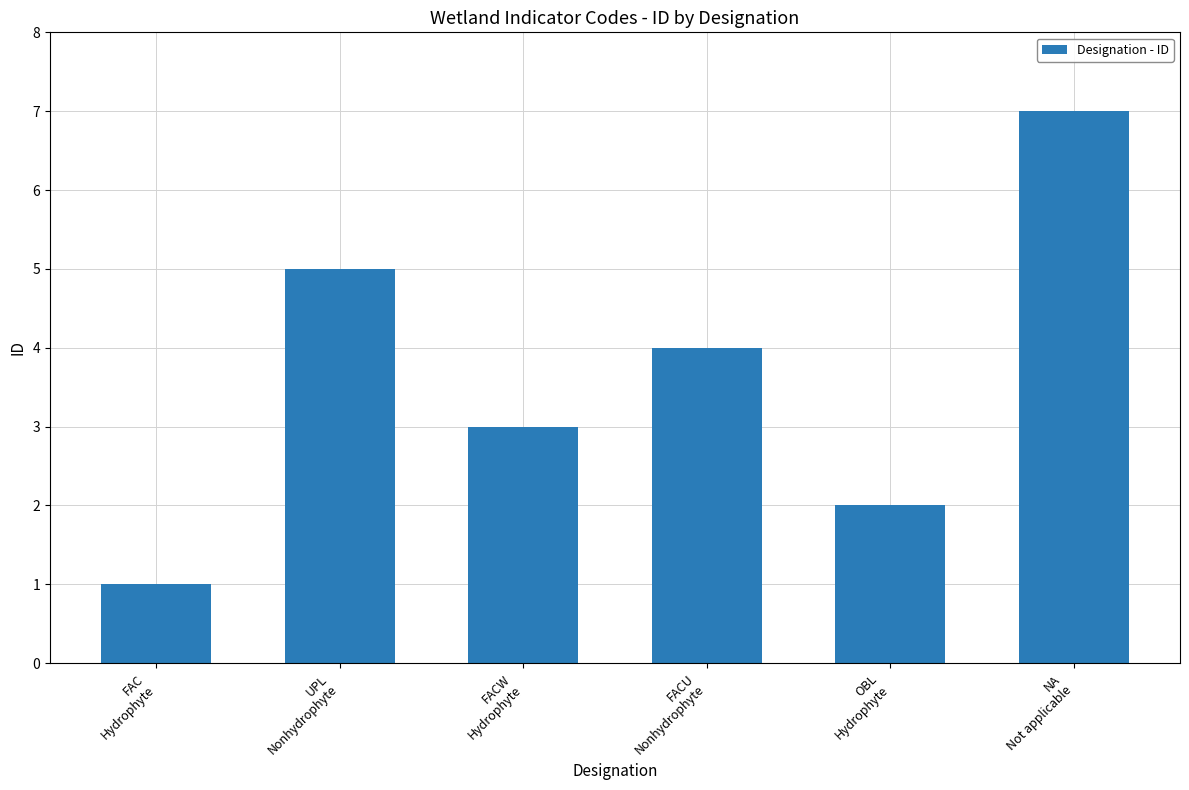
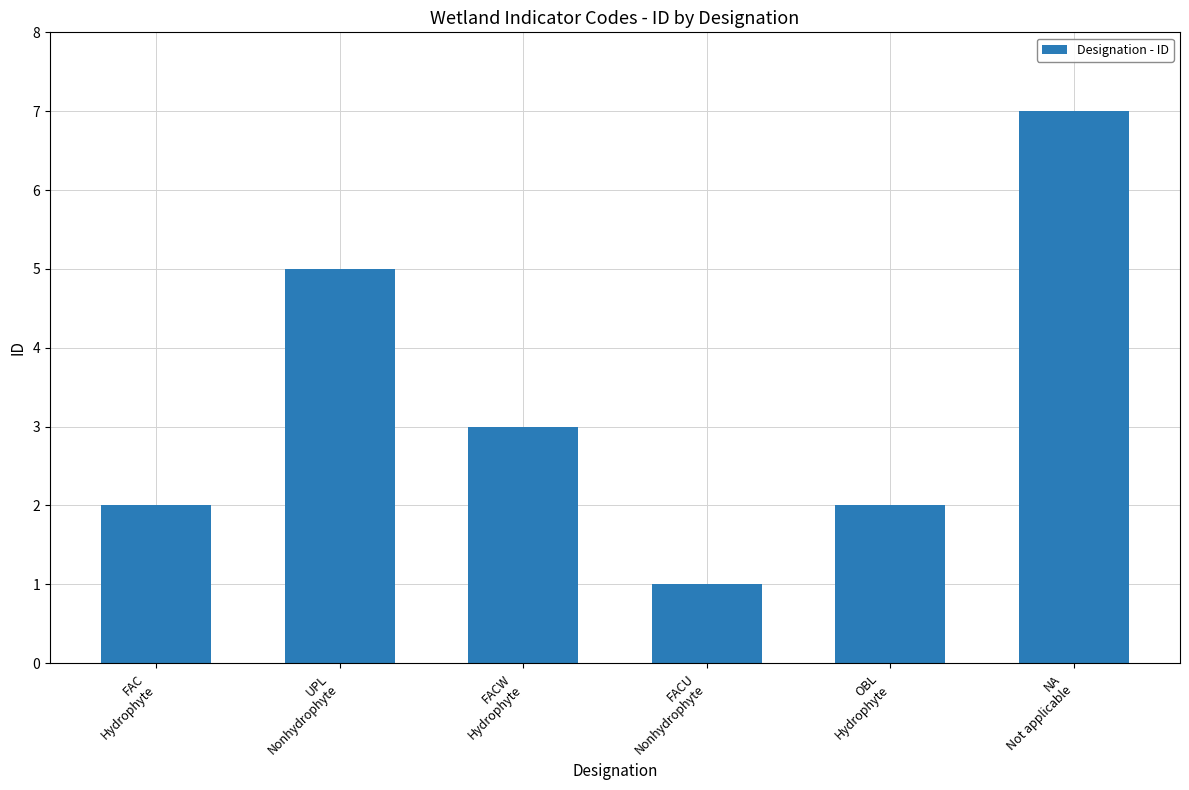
  {
-   "FAC Hydrophyte": 1,
+   "FAC Hydrophyte": 2,
    "UPL Nonhydrophyte": 5,
    "FACW Hydrophyte": 3,
-   "FACU Nonhydrophyte": 4,
+   "FACU Nonhydrophyte": 1,
    "OBL Hydrophyte": 2,
    "NA Not applicable": 7
  }
